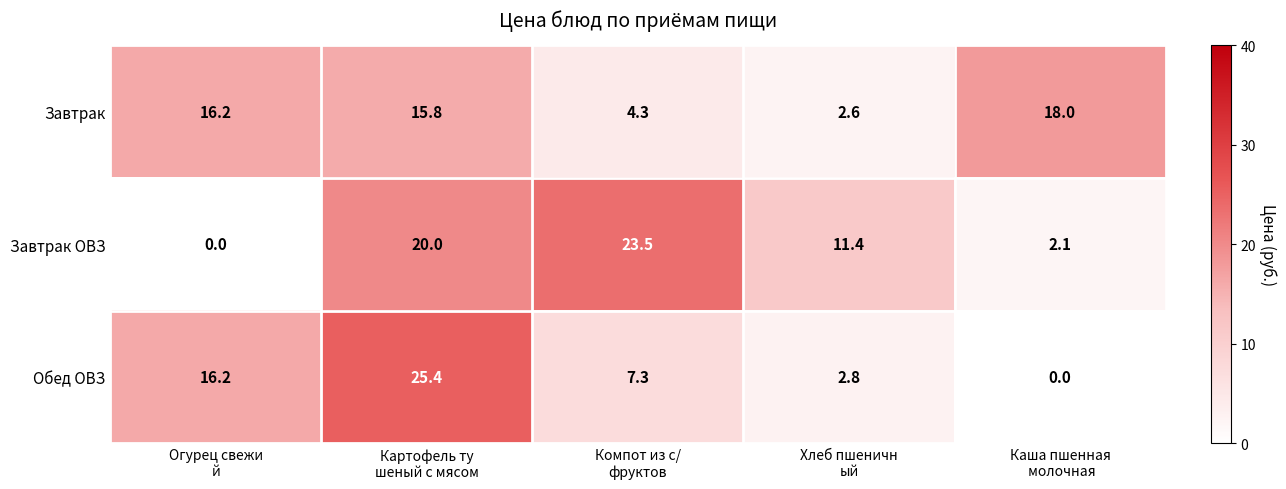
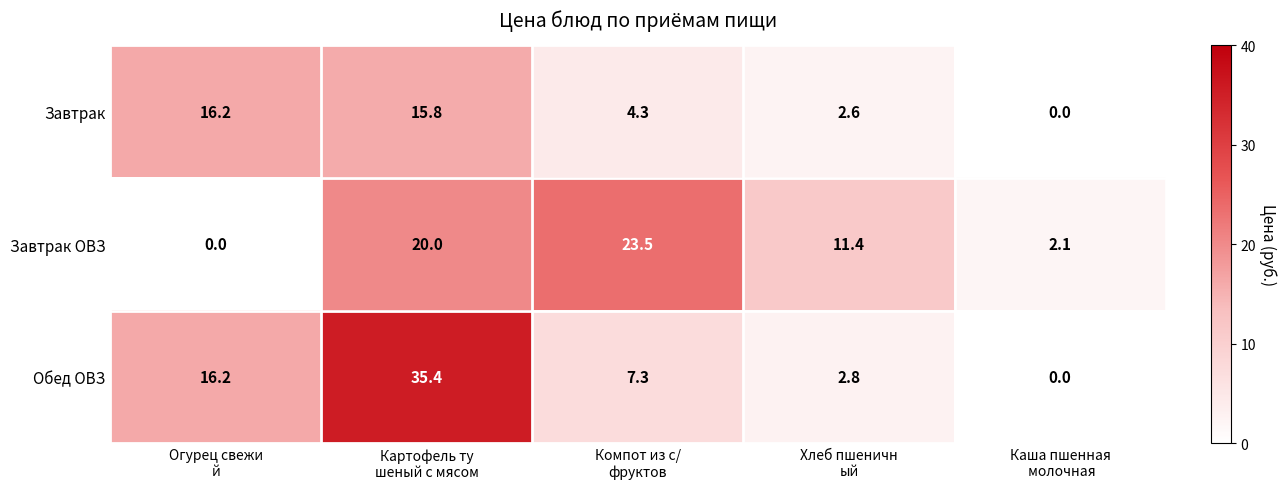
  {
    "Завтрак": {
      "Огурец свежи й": 16.2,
      "Картофель ту шеный с мясом": 15.8,
      "Компот из с/ фруктов": 4.3,
      "Хлеб пшеничн ый": 2.6,
-     "Каша пшенная молочная": 18.0
+     "Каша пшенная молочная": 0.0
    },
    "Завтрак ОВЗ": {
      "Огурец свежи й": 0.0,
      "Картофель ту шеный с мясом": 20.0,
      "Компот из с/ фруктов": 23.5,
      "Хлеб пшеничн ый": 11.4,
      "Каша пшенная молочная": 2.1
    },
    "Обед ОВЗ": {
      "Огурец свежи й": 16.2,
-     "Картофель ту шеный с мясом": 25.4,
+     "Картофель ту шеный с мясом": 35.4,
      "Компот из с/ фруктов": 7.3,
      "Хлеб пшеничн ый": 2.8,
      "Каша пшенная молочная": 0.0
    }
  }
